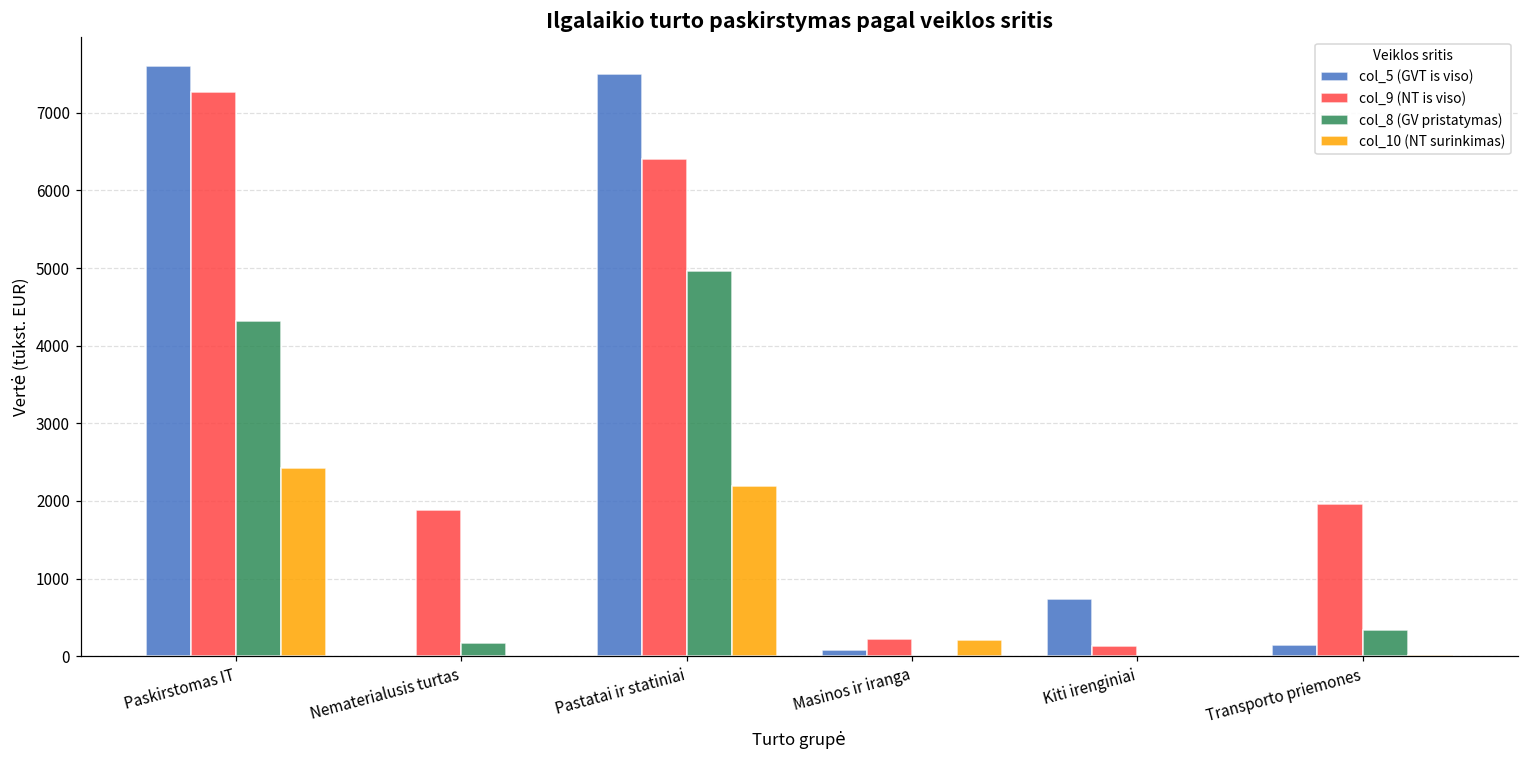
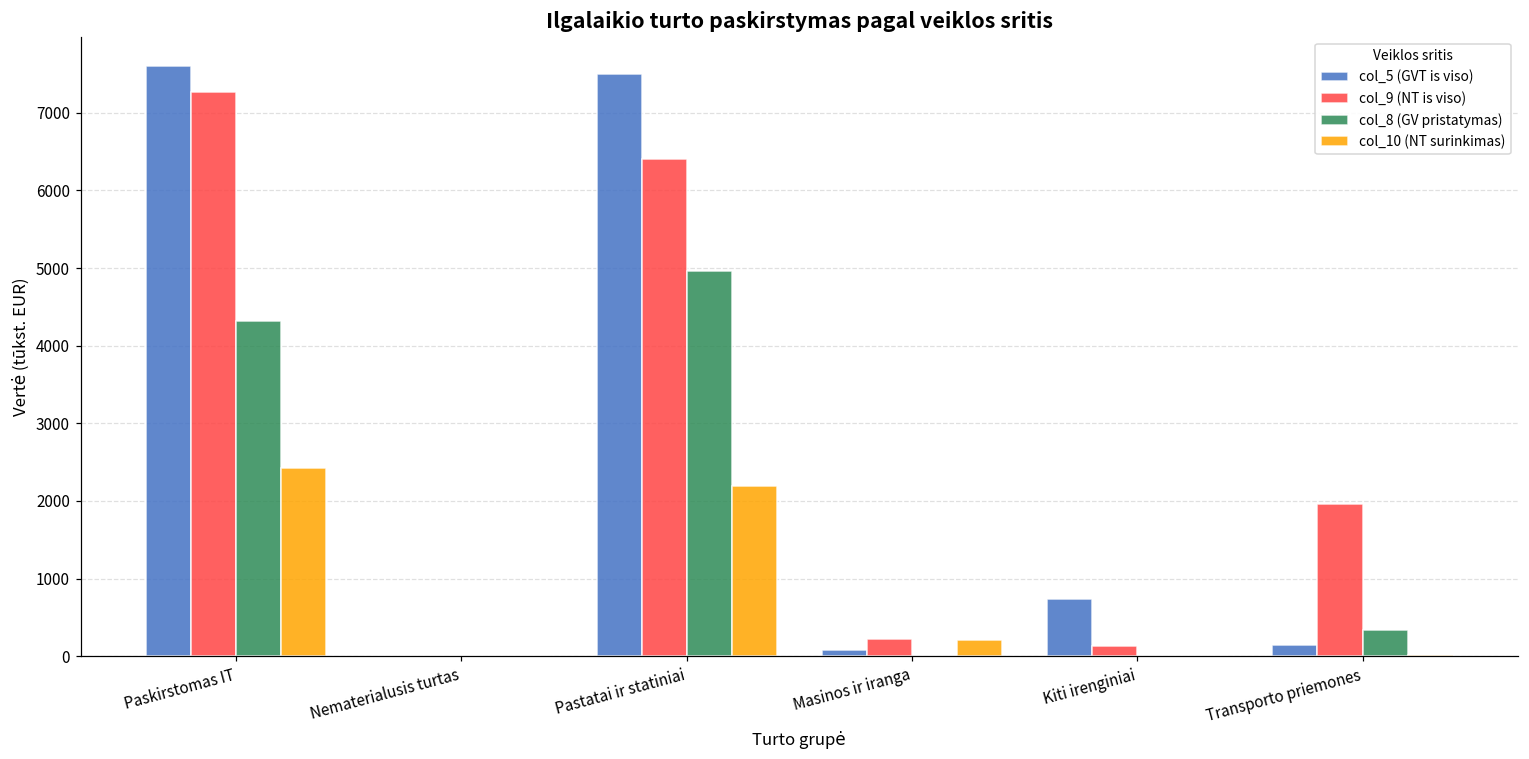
  {
    "col_5 (GVT is viso)": {
      "Paskirstomas IT": 7600,
      "Pastatai ir statiniai": 7500,
      "Masinos ir iranga": 100,
      "Kiti irenginiai": 700,
      "Transporto priemones": 100
    },
    "col_9 (NT is viso)": {
      "Paskirstomas IT": 7300,
-     "Nematerialusis turtas": 1900,
+     "Nematerialusis turtas": 0,
      "Pastatai ir statiniai": 6400,
      "Masinos ir iranga": 200,
      "Kiti irenginiai": 100,
      "Transporto priemones": 2000
    },
    "col_8 (GV pristatymas)": {
      "Paskirstomas IT": 4300,
-     "Nematerialusis turtas": 200,
+     "Nematerialusis turtas": 0,
      "Pastatai ir statiniai": 5000,
      "Transporto priemones": 300
    },
    "col_10 (NT surinkimas)": {
      "Paskirstomas IT": 2400,
      "Pastatai ir statiniai": 2200,
      "Masinos ir iranga": 200
    }
  }
